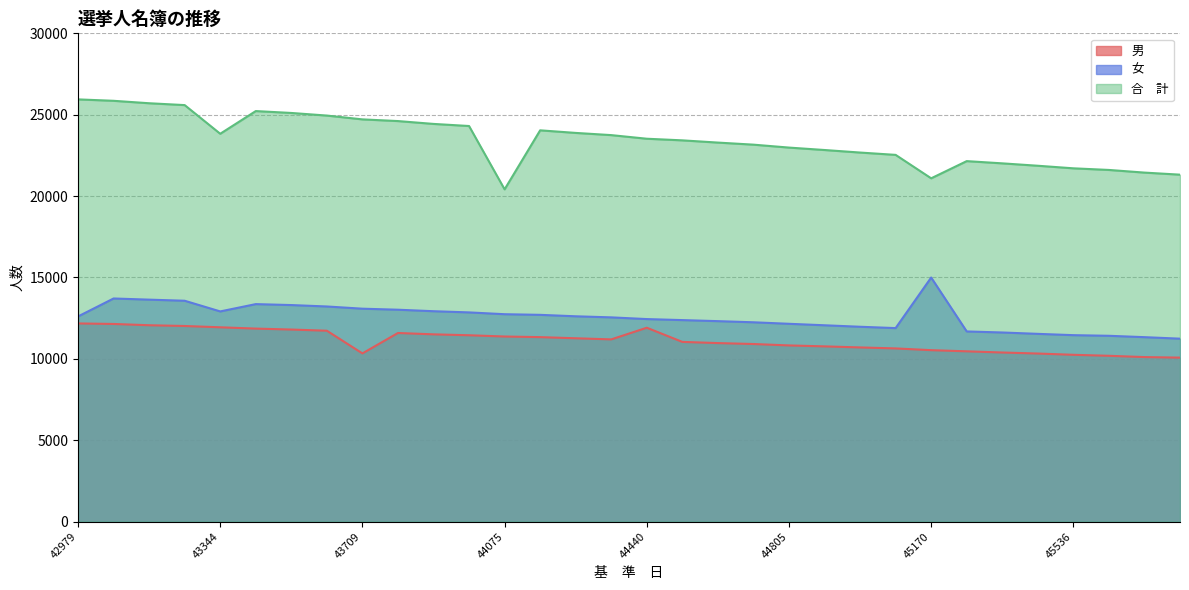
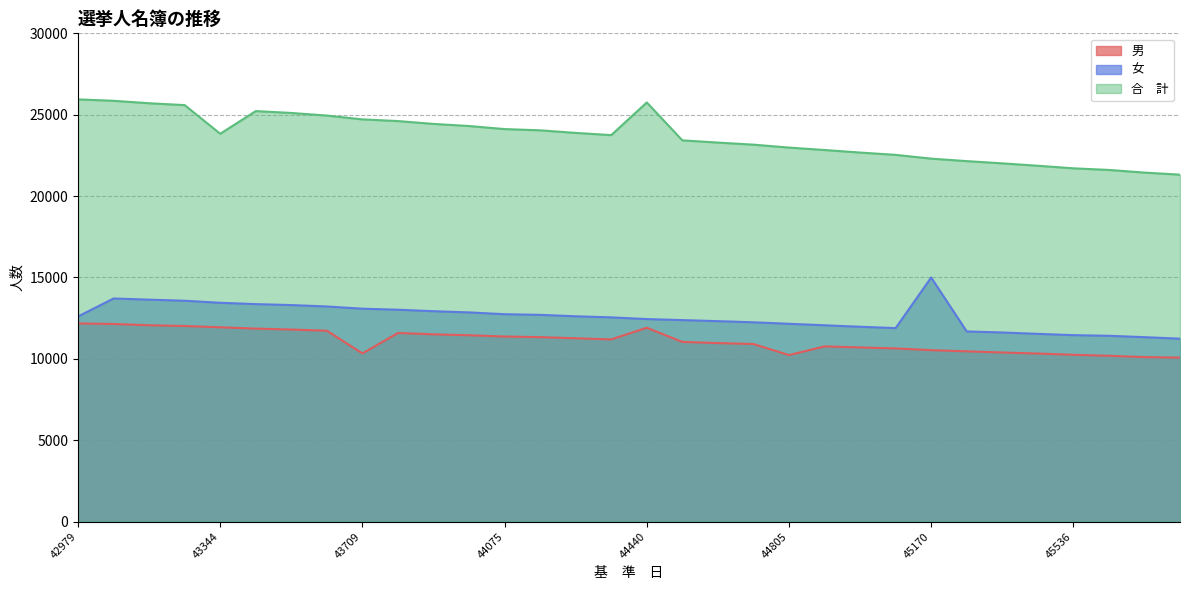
  {
    "男": {
      "42979": 12200,
      "43344": 11900,
      "43709": 10300,
      "44075": 11400,
      "44440": 11900,
-     "44805": 10800,
+     "44805": 10200,
      "45170": 10500,
      "45536": 10300
    },
    "女": {
      "42979": 12600,
-     "43344": 12900,
+     "43344": 13400,
      "43709": 13100,
      "44075": 12700,
      "44440": 12400,
      "44805": 12200,
      "45170": 15000,
      "45536": 11500
    },
    "合 計": {
      "42979": 25900,
      "43344": 23800,
      "43709": 24700,
-     "44075": 20400,
-     "44440": 23500,
+     "44075": 24100,
+     "44440": 25800,
      "44805": 23000,
-     "45170": 21100,
+     "45170": 22300,
      "45536": 21700
    }
  }
